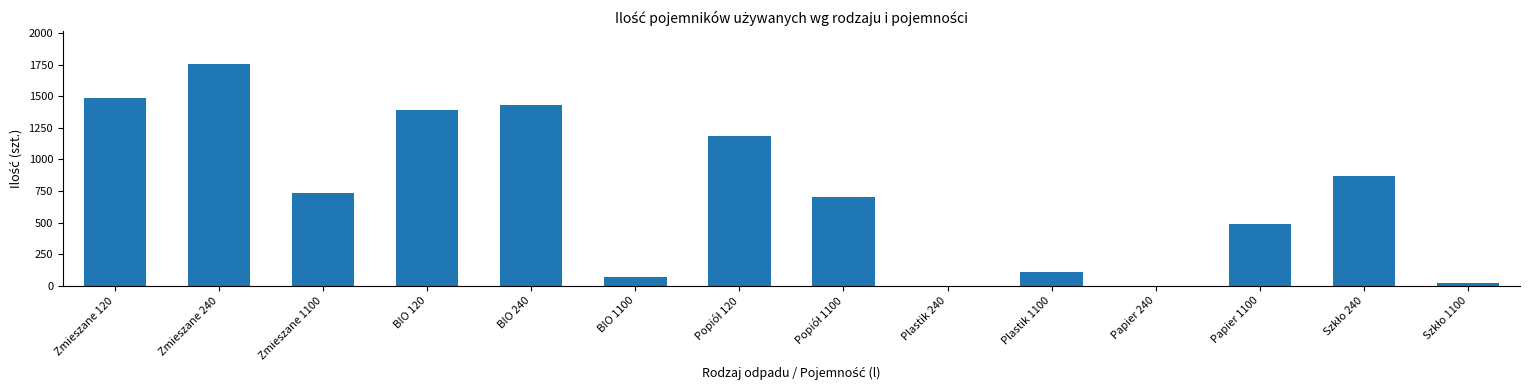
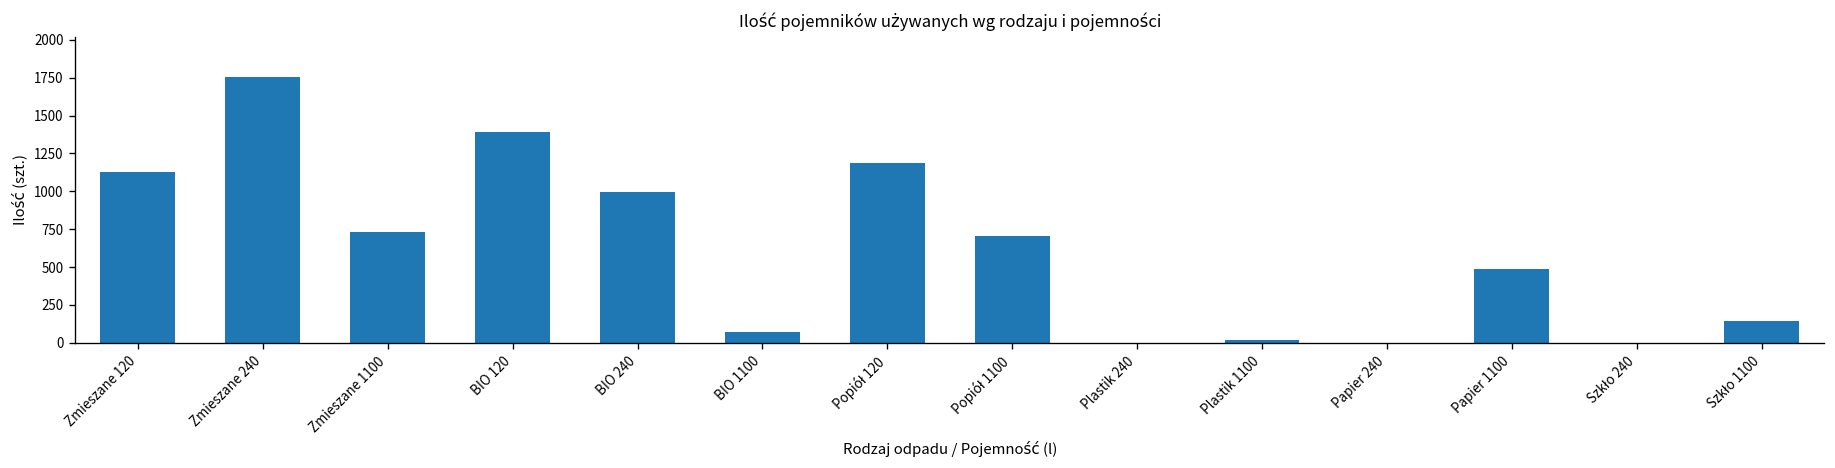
  {
-   "Zmieszane 120": 1490,
+   "Zmieszane 120": 1130,
    "Zmieszane 240": 1760,
    "Zmieszane 1100": 730,
    "BIO 120": 1390,
-   "BIO 240": 1430,
+   "BIO 240": 1000,
    "BIO 1100": 70,
    "Popiół 120": 1190,
    "Popiół 1100": 700,
-   "Plastik 1100": 110,
+   "Plastik 1100": 20,
    "Papier 1100": 490,
-   "Szkło 240": 870,
-   "Szkło 1100": 20
+   "Szkło 240": 0,
+   "Szkło 1100": 140
  }
